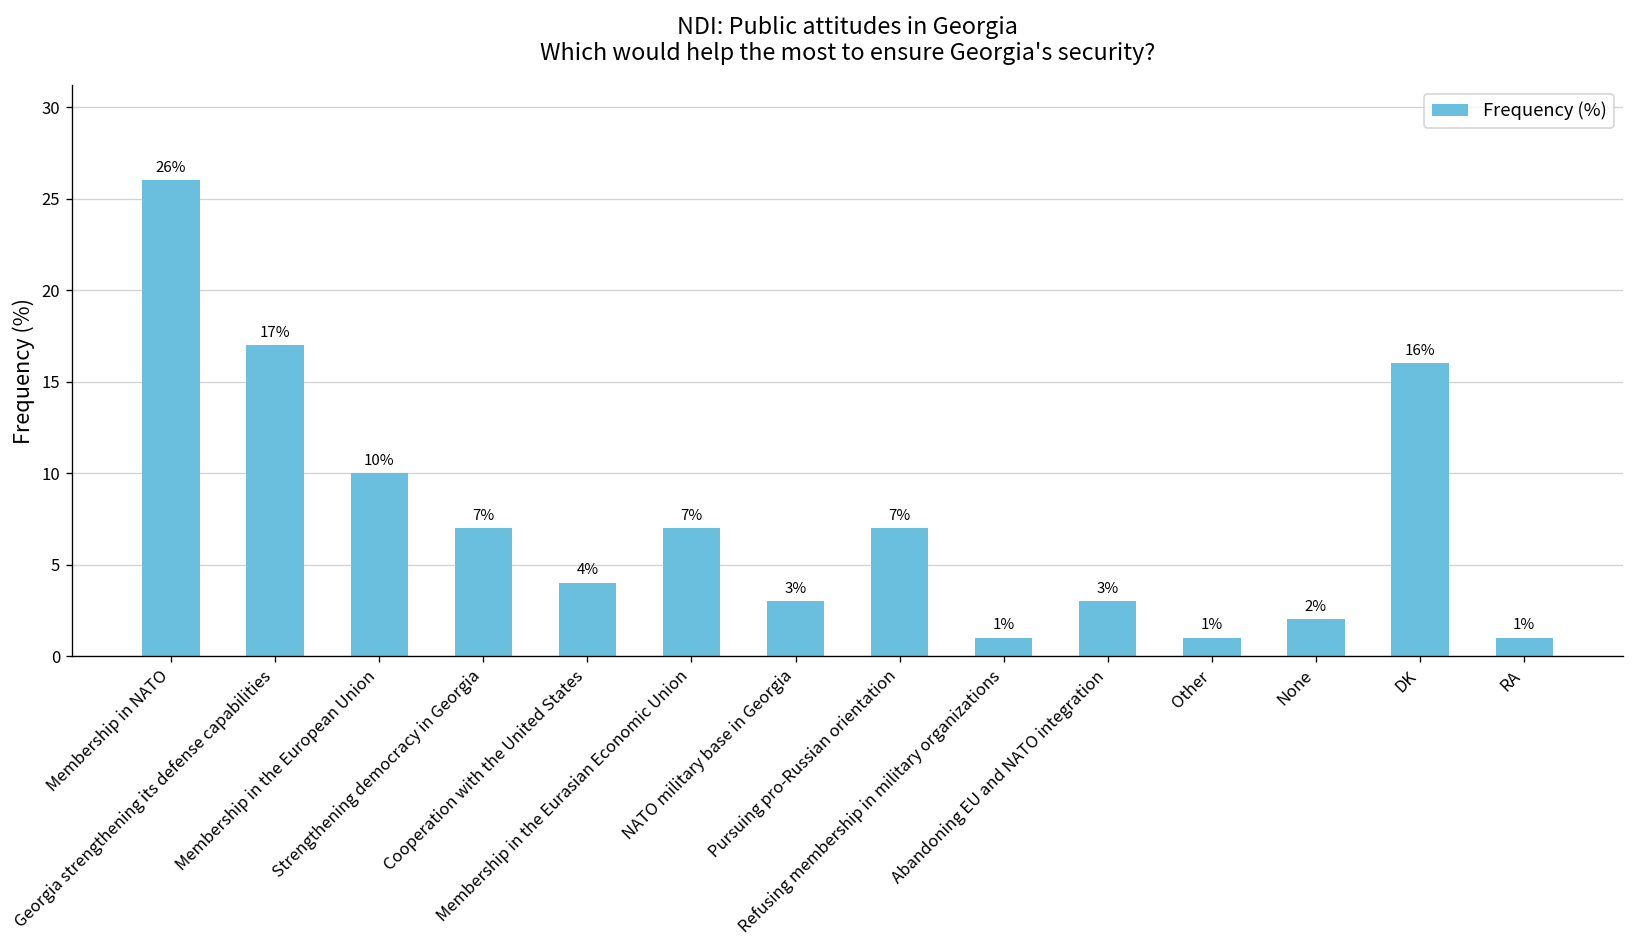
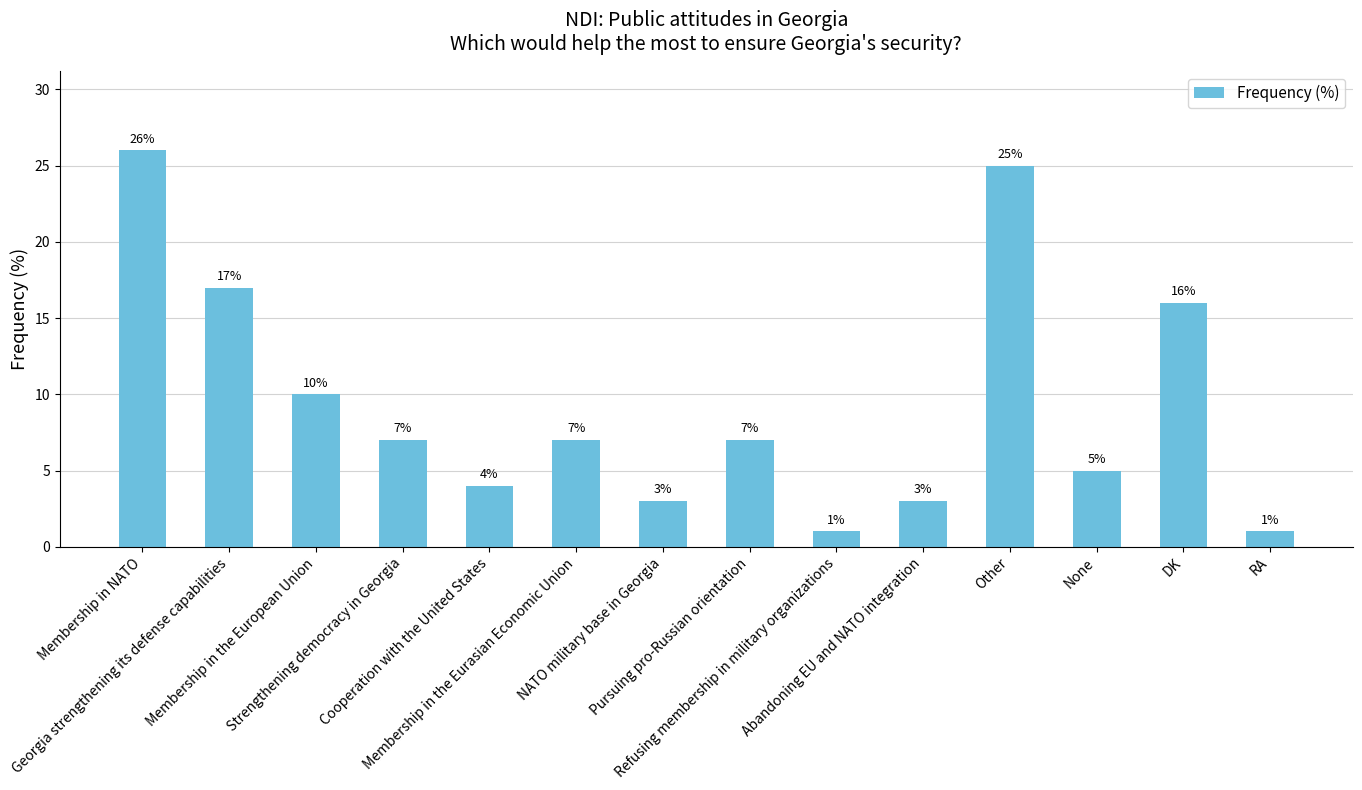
  {
    "Membership in NATO": "26%",
    "Georgia strengthening its defense capabilities": "17%",
    "Membership in the European Union": "10%",
    "Strengthening democracy in Georgia": "7%",
    "Cooperation with the United States": "4%",
    "Membership in the Eurasian Economic Union": "7%",
    "NATO military base in Georgia": "3%",
    "Pursuing pro-Russian orientation": "7%",
    "Refusing membership in military organizations": "1%",
    "Abandoning EU and NATO integration": "3%",
-   "Other": "1%",
-   "None": "2%",
+   "Other": "25%",
+   "None": "5%",
    "DK": "16%",
    "RA": "1%"
  }
